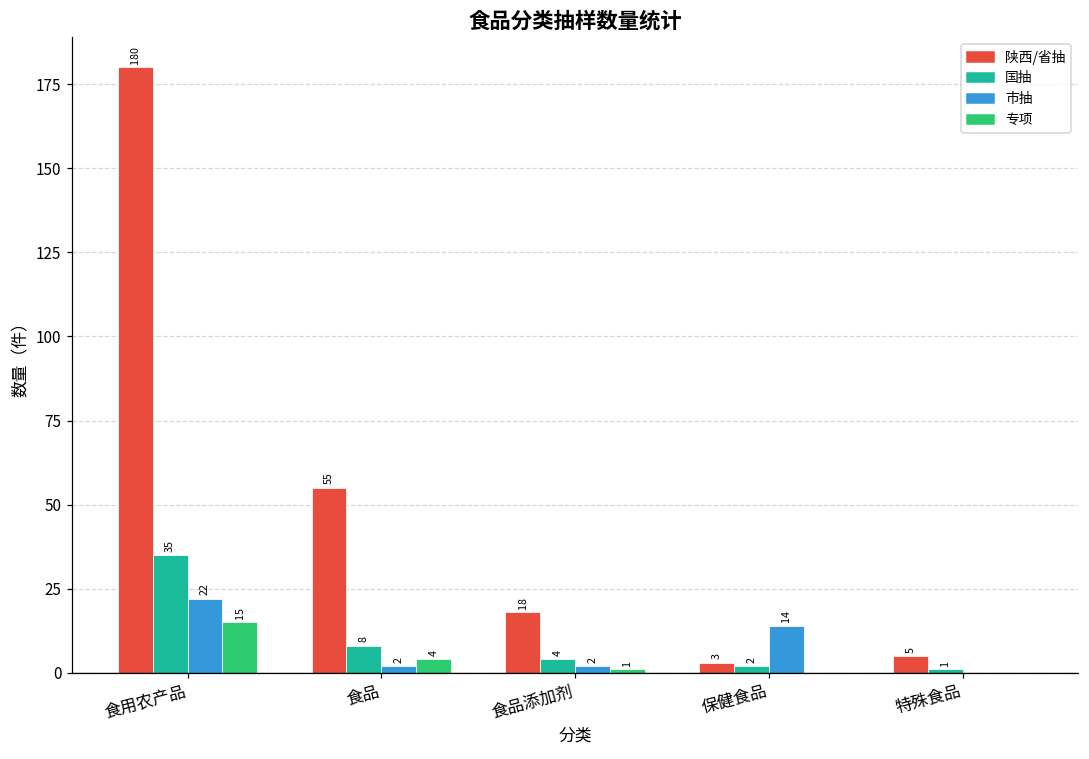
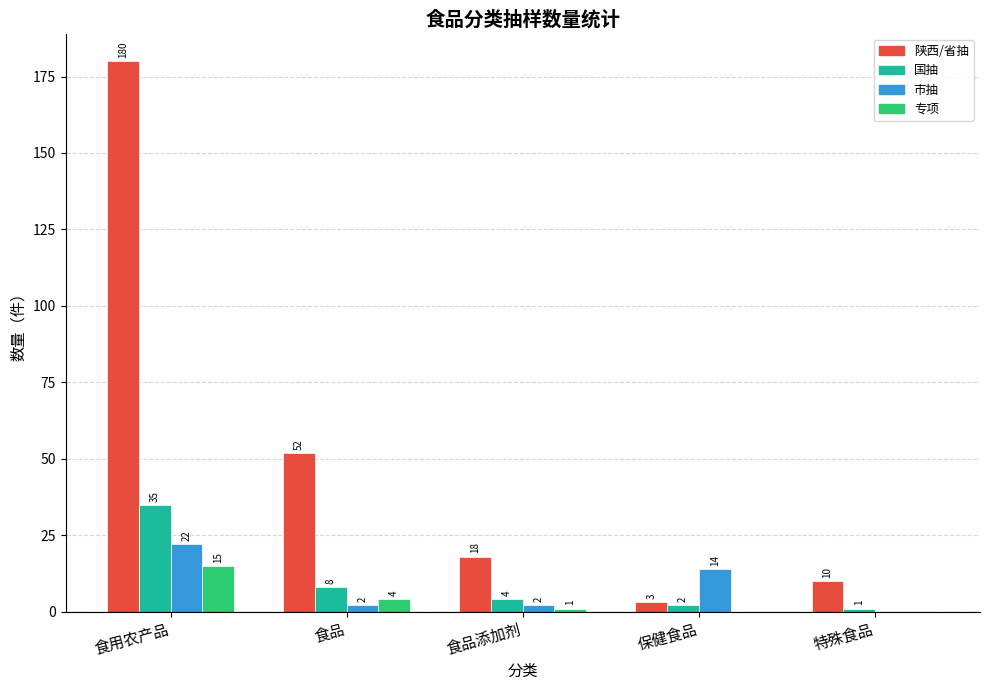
  {
    "陕西/省抽": {
      "食用农产品": 180,
-     "食品": 55,
+     "食品": 52,
      "食品添加剂": 18,
      "保健食品": 3,
-     "特殊食品": 5
+     "特殊食品": 10
    },
    "市抽": {
      "食用农产品": 22,
      "食品": 2,
      "食品添加剂": 2,
      "保健食品": 14
    }
  }
